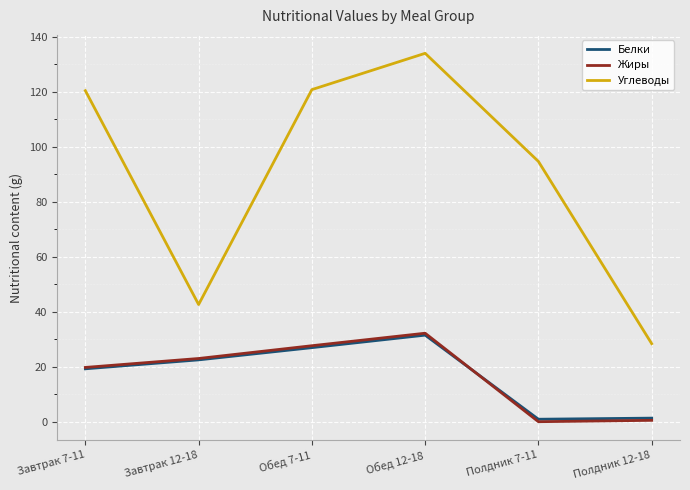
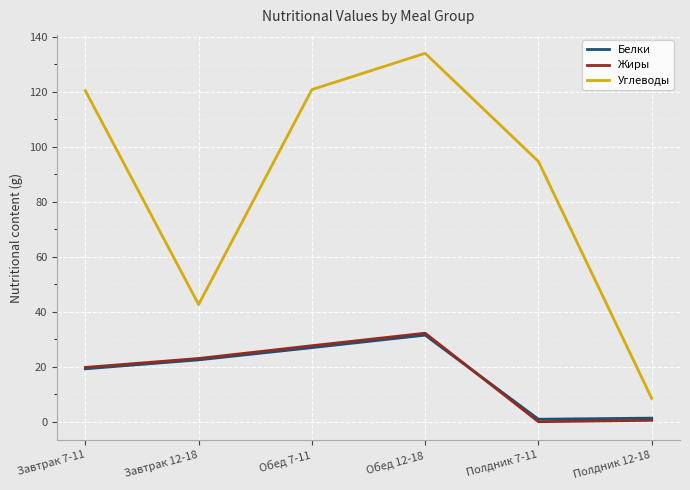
  {
    "Углеводы": {
      "Завтрак 7-11": 120,
      "Завтрак 12-18": 43,
      "Обед 7-11": 121,
      "Обед 12-18": 134,
      "Полдник 7-11": 95,
-     "Полдник 12-18": 28
+     "Полдник 12-18": 9
    }
  }
